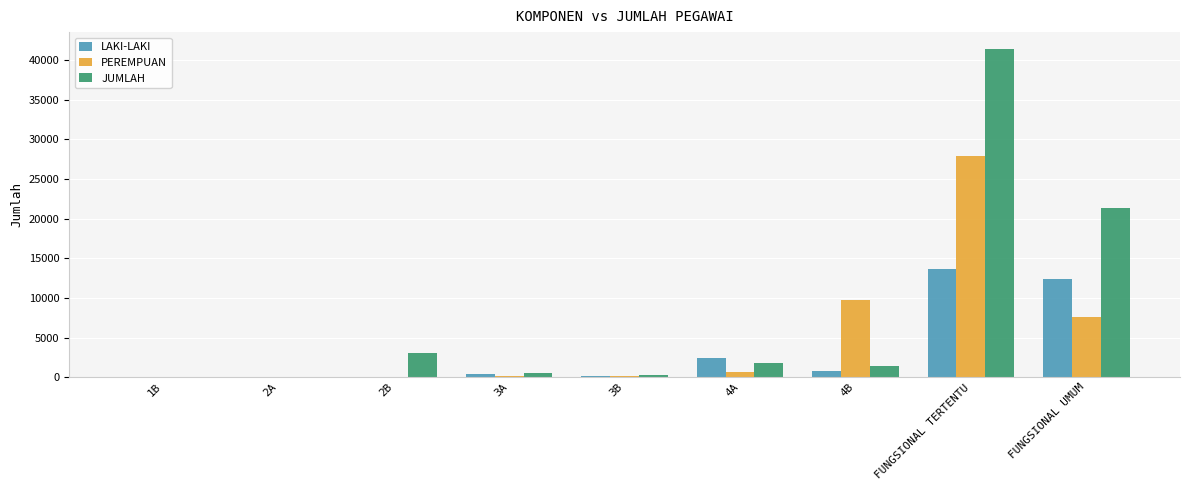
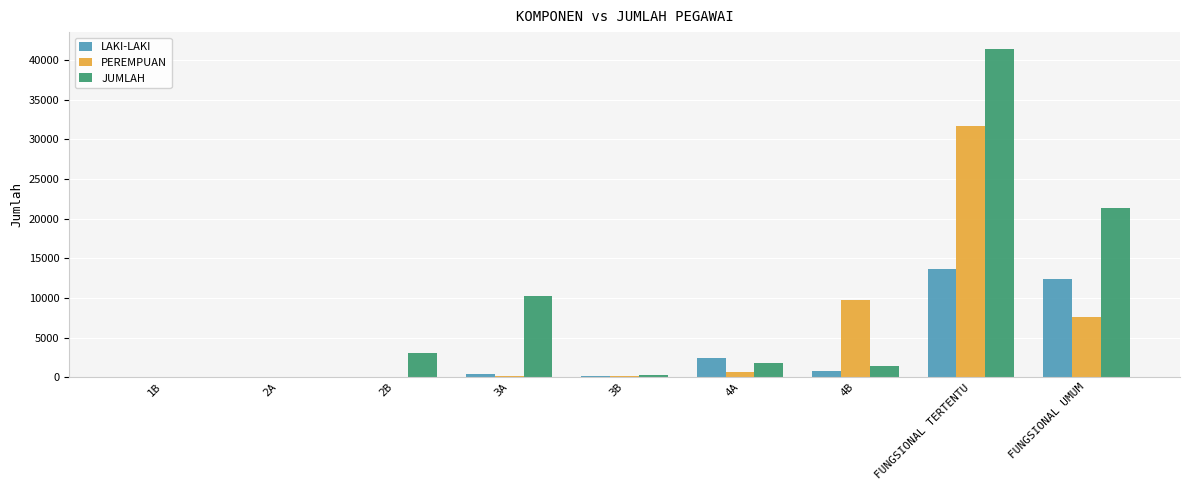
  {
    "LAKI-LAKI": {
      "3A": 0,
      "4A": 2000,
      "4B": 1000,
      "FUNGSIONAL TERTENTU": 14000,
      "FUNGSIONAL UMUM": 12000
    },
    "PEREMPUAN": {
      "1B": 0,
      "4A": 1000,
      "4B": 10000,
-     "FUNGSIONAL TERTENTU": 28000,
+     "FUNGSIONAL TERTENTU": 32000,
      "FUNGSIONAL UMUM": 8000
    },
    "JUMLAH": {
      "2B": 3000,
-     "3A": 1000,
+     "3A": 10000,
      "3B": 0,
      "4A": 2000,
      "4B": 1000,
      "FUNGSIONAL TERTENTU": 41000,
      "FUNGSIONAL UMUM": 21000
    }
  }
